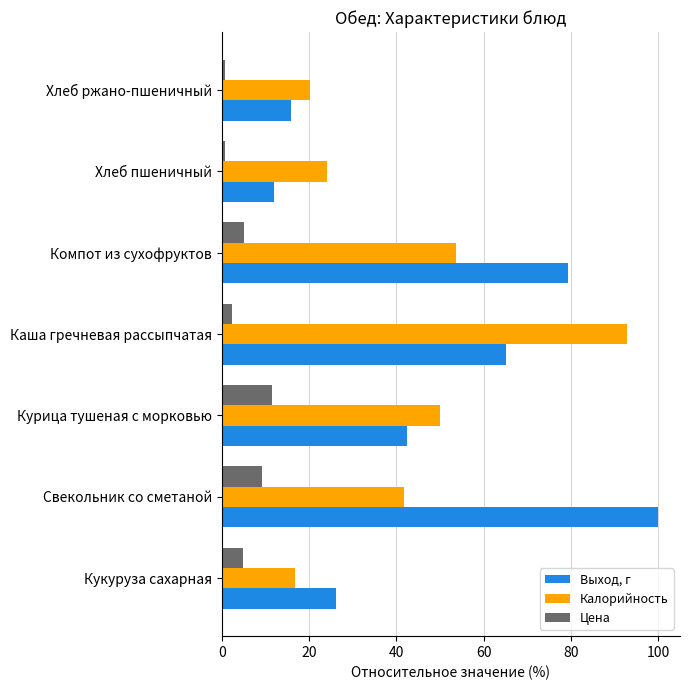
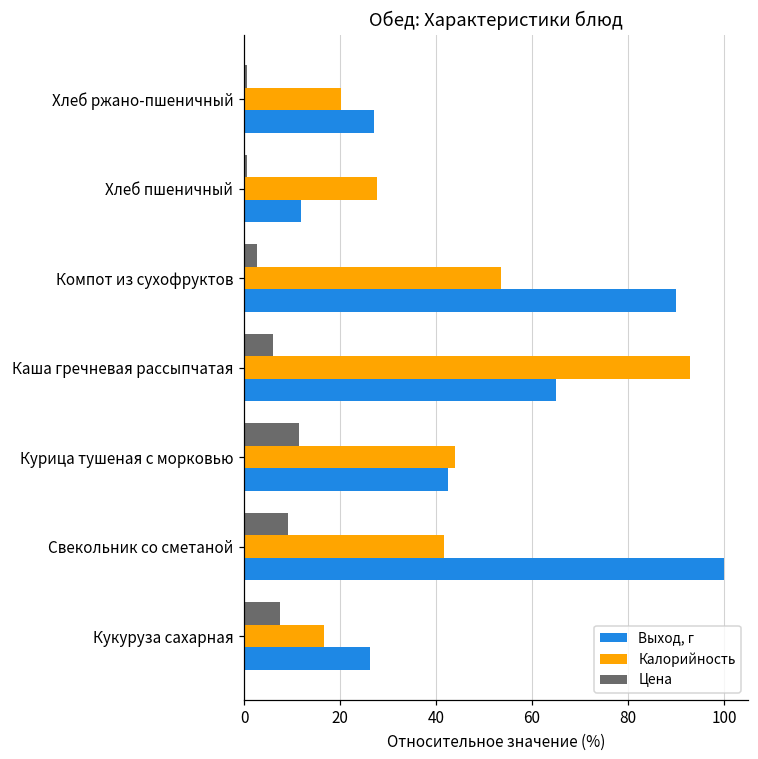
  {
    "Выход, г": {
-     "Хлеб ржано-пшеничный": 16,
+     "Хлеб ржано-пшеничный": 27,
      "Хлеб пшеничный": 12,
-     "Компот из сухофруктов": 79,
+     "Компот из сухофруктов": 90,
      "Каша гречневая рассыпчатая": 65,
      "Курица тушеная с морковью": 42,
      "Свекольник со сметаной": 100,
      "Кукуруза сахарная": 26
    },
    "Калорийность": {
      "Хлеб ржано-пшеничный": 20,
-     "Хлеб пшеничный": 24,
+     "Хлеб пшеничный": 28,
      "Компот из сухофруктов": 54,
      "Каша гречневая рассыпчатая": 93,
-     "Курица тушеная с морковью": 50,
+     "Курица тушеная с морковью": 44,
      "Свекольник со сметаной": 42,
      "Кукуруза сахарная": 17
    },
    "Цена": {
      "Хлеб ржано-пшеничный": 1,
      "Хлеб пшеничный": 1,
-     "Компот из сухофруктов": 5,
-     "Каша гречневая рассыпчатая": 2,
+     "Компот из сухофруктов": 3,
+     "Каша гречневая рассыпчатая": 6,
      "Курица тушеная с морковью": 12,
      "Свекольник со сметаной": 9,
-     "Кукуруза сахарная": 5
+     "Кукуруза сахарная": 8
    }
  }
